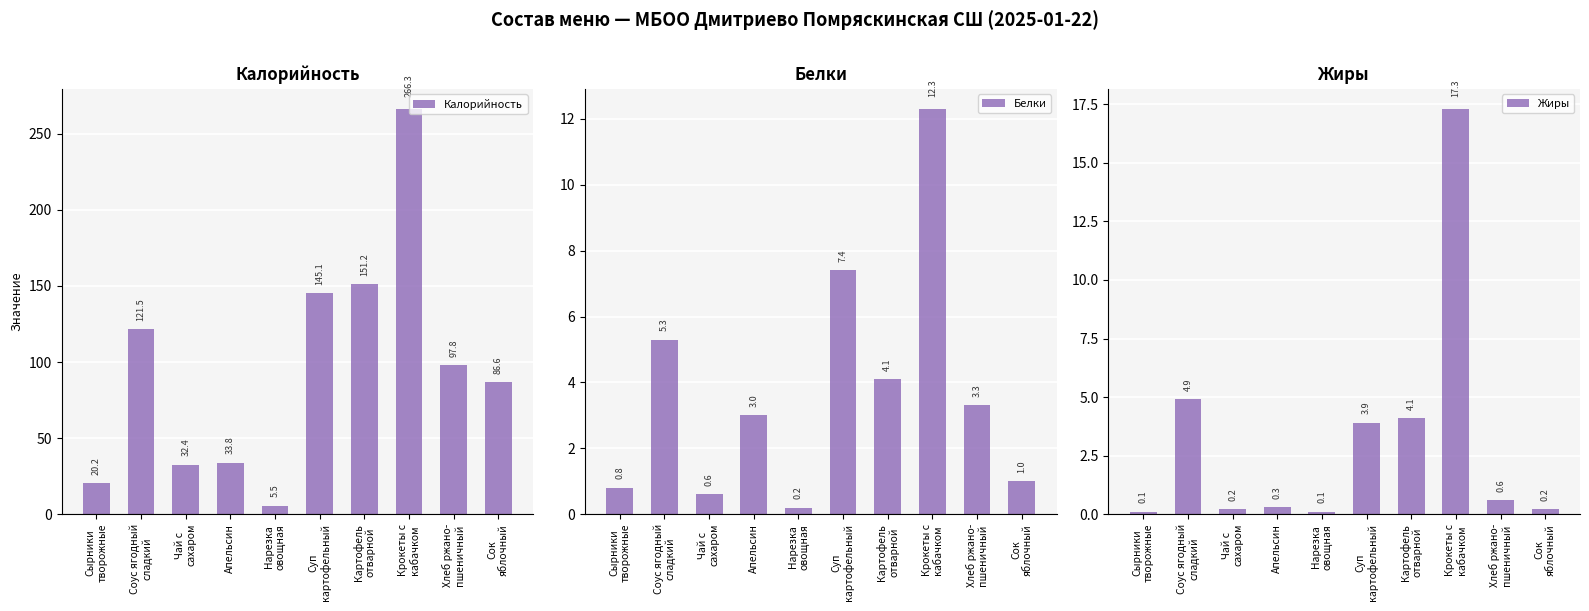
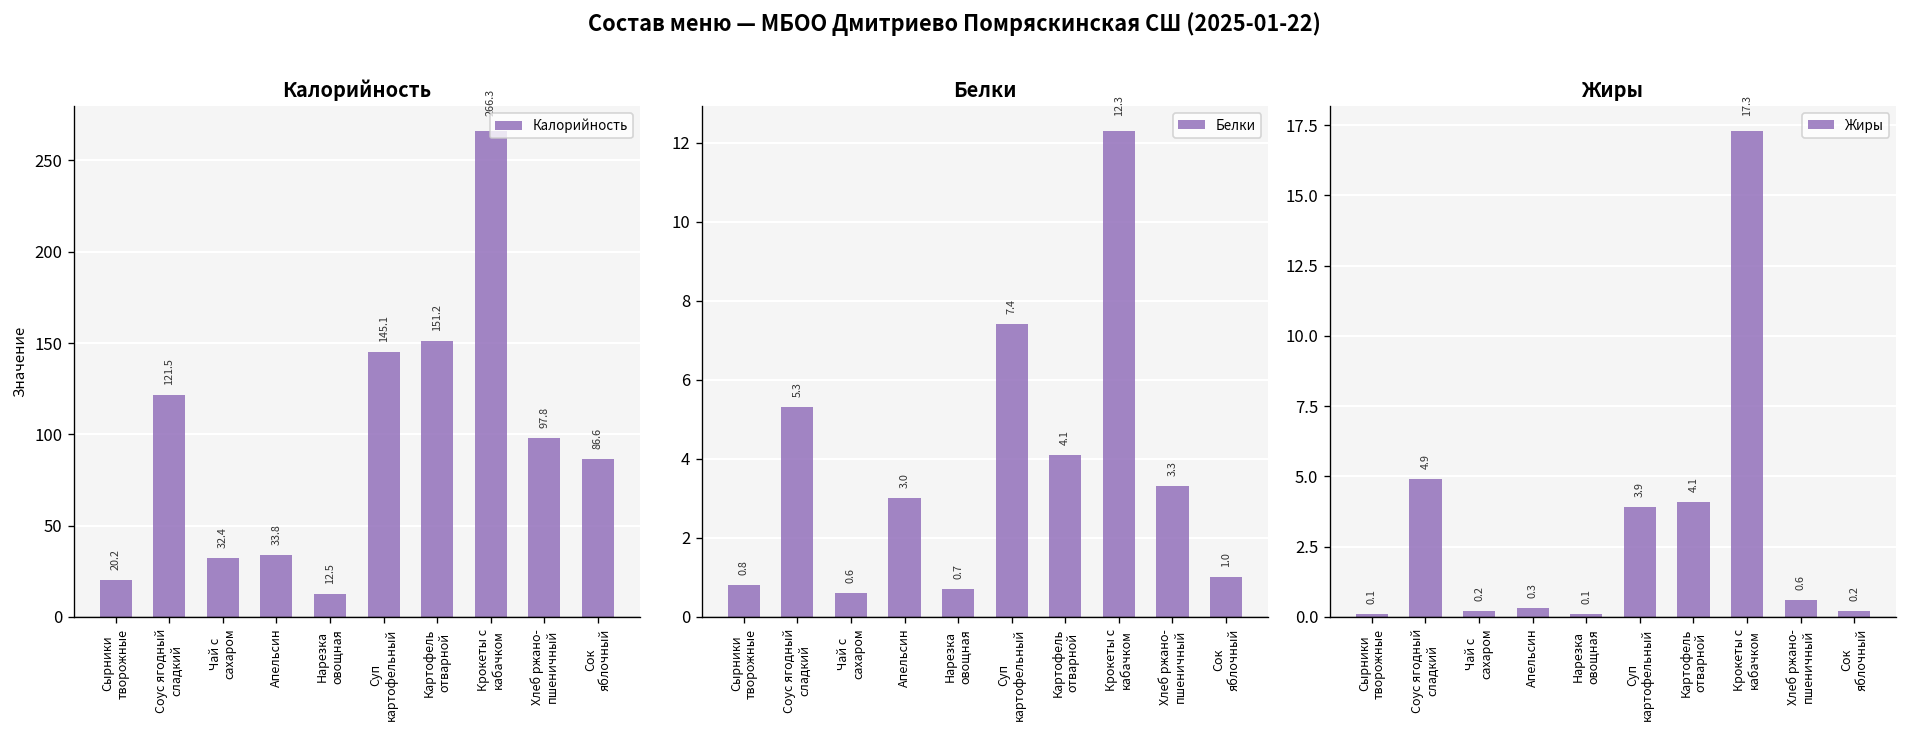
  {
    "Калорийность": {
      "Сырники творожные": 20.2,
      "Соус ягодный сладкий": 121.5,
      "Чай с сахаром": 32.4,
      "Апельсин": 33.8,
-     "Нарезка овощная": 5.5,
+     "Нарезка овощная": 12.5,
      "Суп картофельный": 145.1,
      "Картофель отварной": 151.2,
      "Хлеб ржано- пшеничный": 97.8,
      "Сок яблочный": 86.6
    },
    "Белки": {
      "Сырники творожные": 0.8,
      "Соус ягодный сладкий": 5.3,
      "Чай с сахаром": 0.6,
      "Апельсин": 3.0,
-     "Нарезка овощная": 0.2,
+     "Нарезка овощная": 0.7,
      "Суп картофельный": 7.4,
      "Картофель отварной": 4.1,
      "Крокеты с кабачком": 12.3,
      "Хлеб ржано- пшеничный": 3.3,
      "Сок яблочный": 1.0
    },
    "Жиры": {
      "Сырники творожные": 0.1,
      "Соус ягодный сладкий": 4.9,
      "Чай с сахаром": 0.2,
      "Апельсин": 0.3,
      "Нарезка овощная": 0.1,
      "Суп картофельный": 3.9,
      "Картофель отварной": 4.1,
      "Крокеты с кабачком": 17.3,
      "Хлеб ржано- пшеничный": 0.6,
      "Сок яблочный": 0.2
    }
  }
